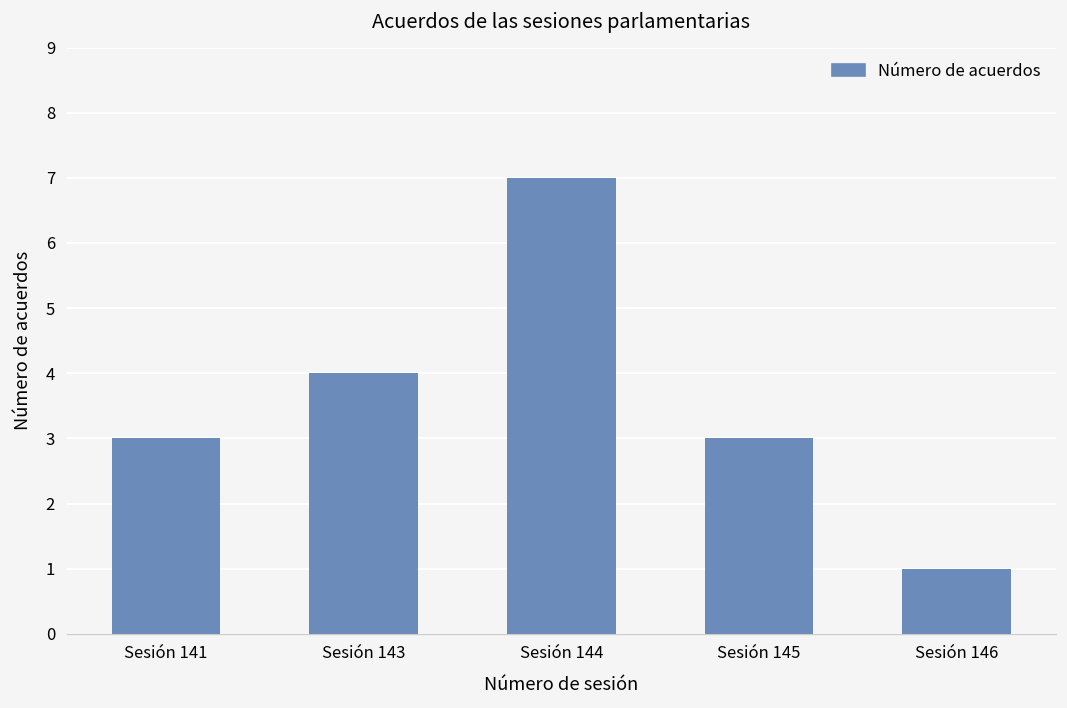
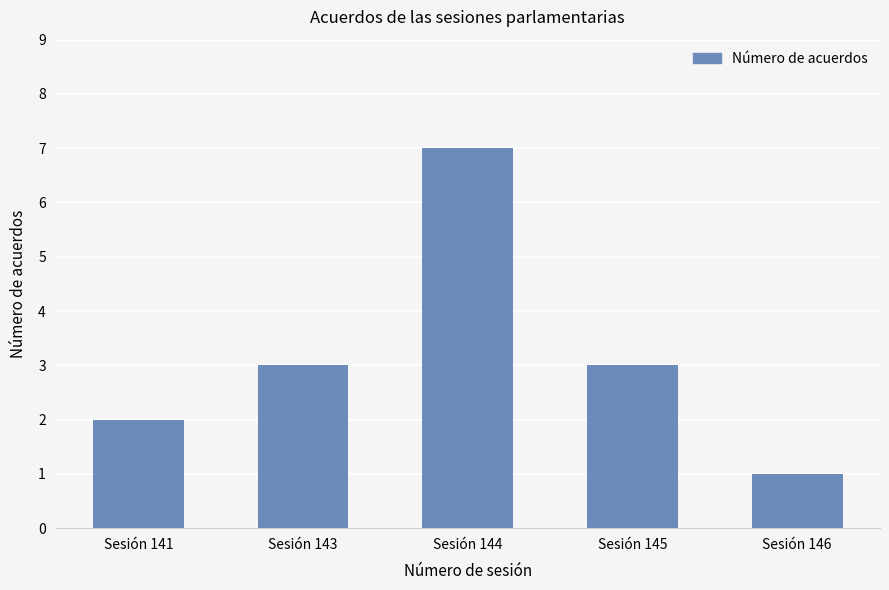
  {
-   "Sesión 141": 3,
-   "Sesión 143": 4,
+   "Sesión 141": 2,
+   "Sesión 143": 3,
    "Sesión 144": 7,
    "Sesión 145": 3,
    "Sesión 146": 1
  }
